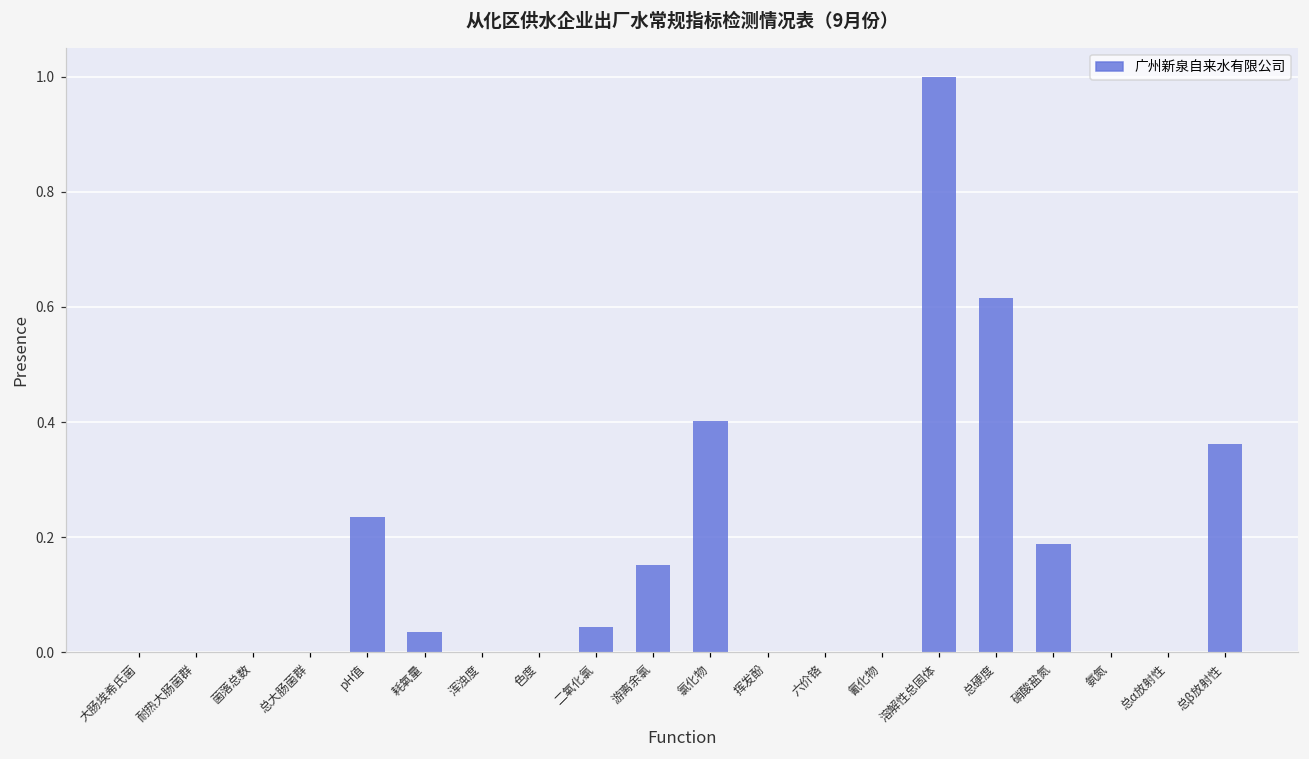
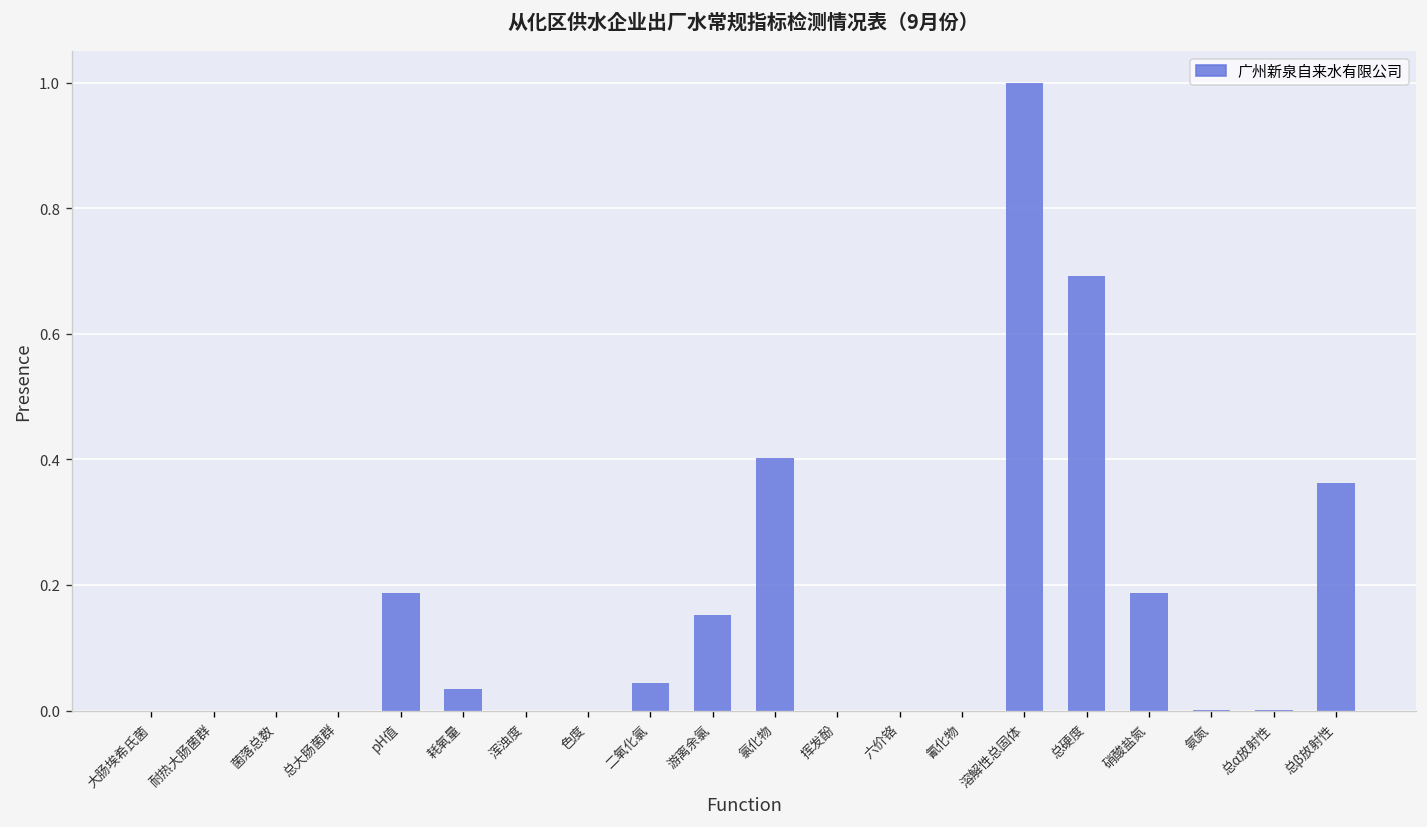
  {
    "大肠埃希氏菌": 0.00,
    "耐热大肠菌群": 0.00,
    "菌落总数": 0.00,
    "总大肠菌群": 0.00,
-   "pH值": 0.23,
+   "pH值": 0.19,
    "耗氧量": 0.04,
    "浑浊度": 0.00,
    "色度": 0.00,
    "二氧化氯": 0.04,
    "游离余氯": 0.15,
    "氯化物": 0.40,
    "挥发酚": 0.00,
    "六价铬": 0.00,
    "氰化物": 0.00,
    "溶解性总固体": 1.00,
-   "总硬度": 0.61,
+   "总硬度": 0.69,
    "硝酸盐氮": 0.19,
    "总β放射性": 0.36
  }
